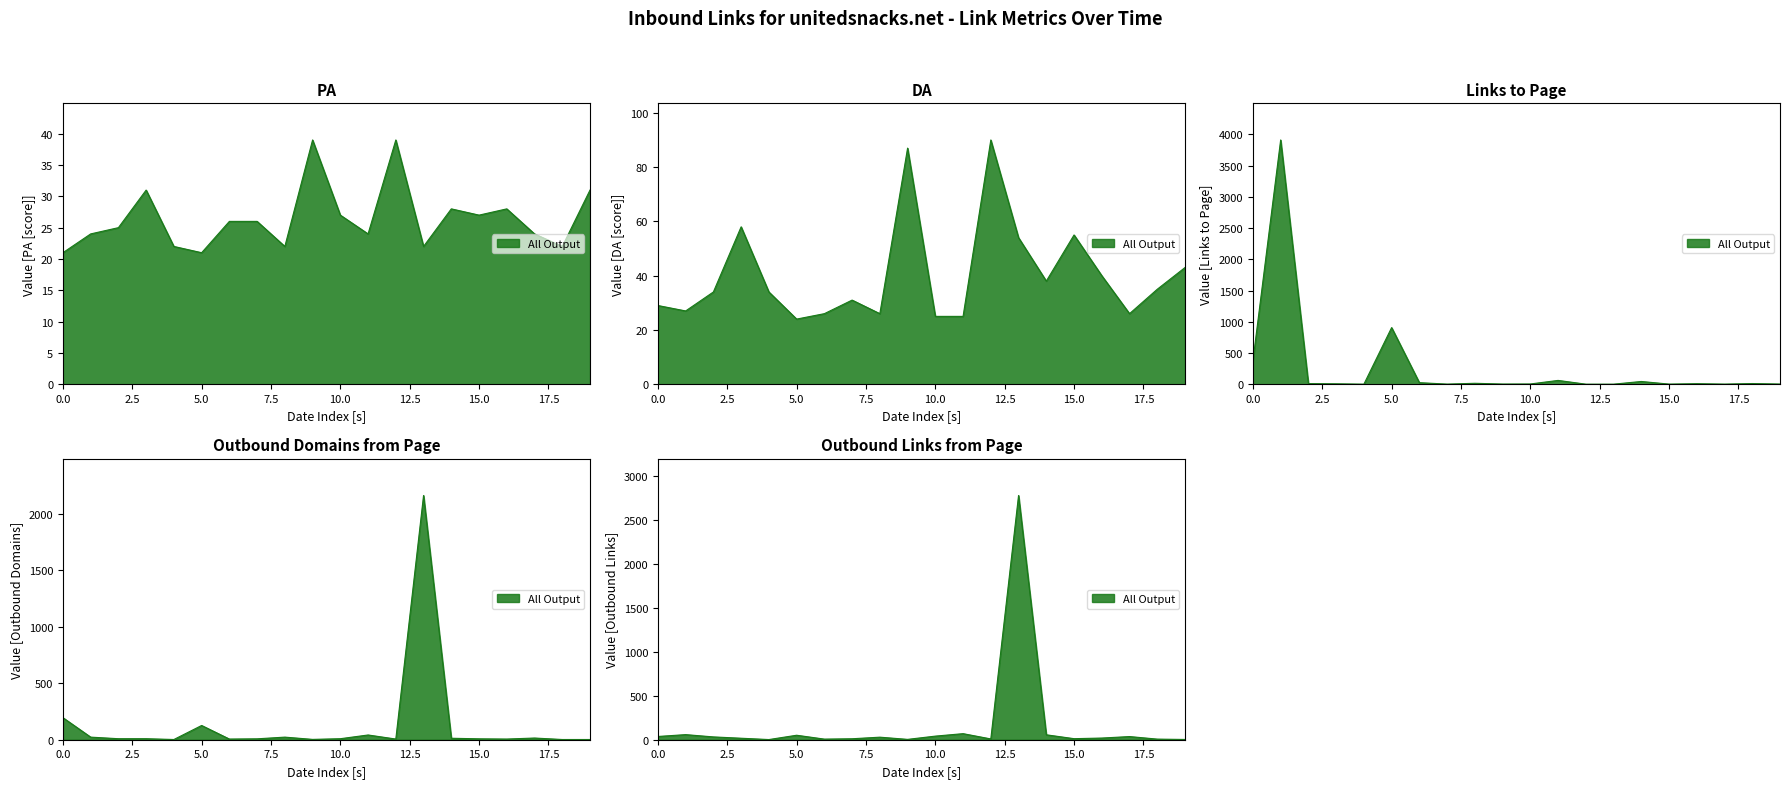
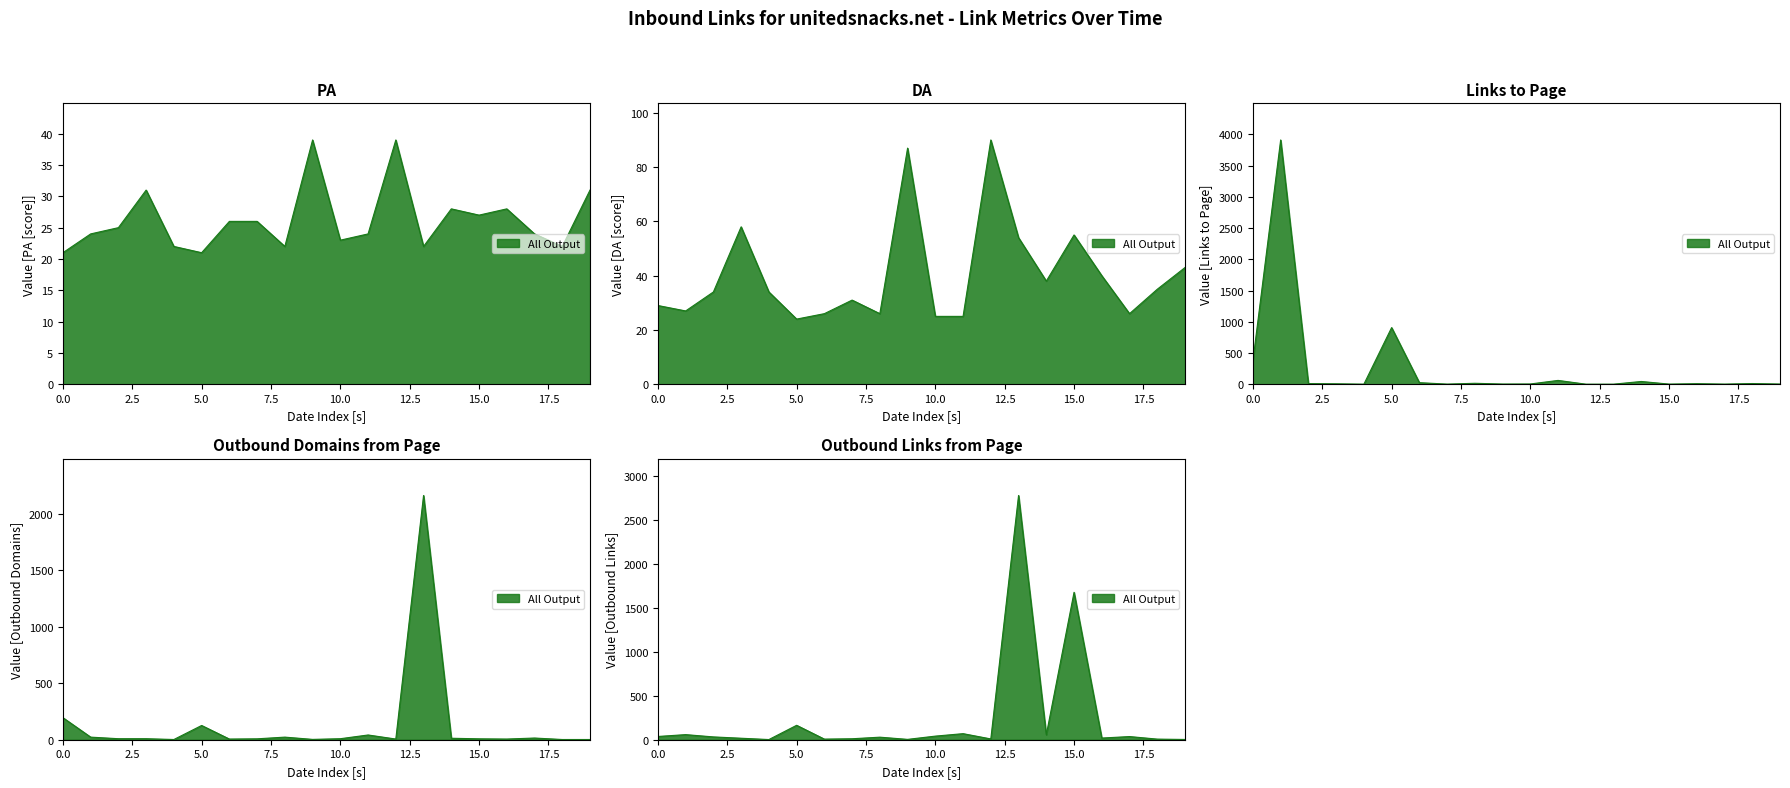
  {
    "PA": {
      "0.0": 21,
      "5.0": 21,
-     "10.0": 27,
+     "10.0": 23,
      "15.0": 27
    },
    "DA": {
      "0.0": 29,
      "5.0": 24,
      "10.0": 25,
      "15.0": 55
    },
    "Links to Page": {
      "0.0": 400,
      "5.0": 900,
      "10.0": 0,
      "15.0": 0
    },
    "Outbound Domains from Page": {
      "0.0": 200,
      "5.0": 130,
      "10.0": 10,
      "15.0": 10
    },
    "Outbound Links from Page": {
      "0.0": 0,
-     "5.0": 100,
+     "5.0": 200,
      "10.0": 0,
-     "15.0": 0
+     "15.0": 1700
    }
  }
